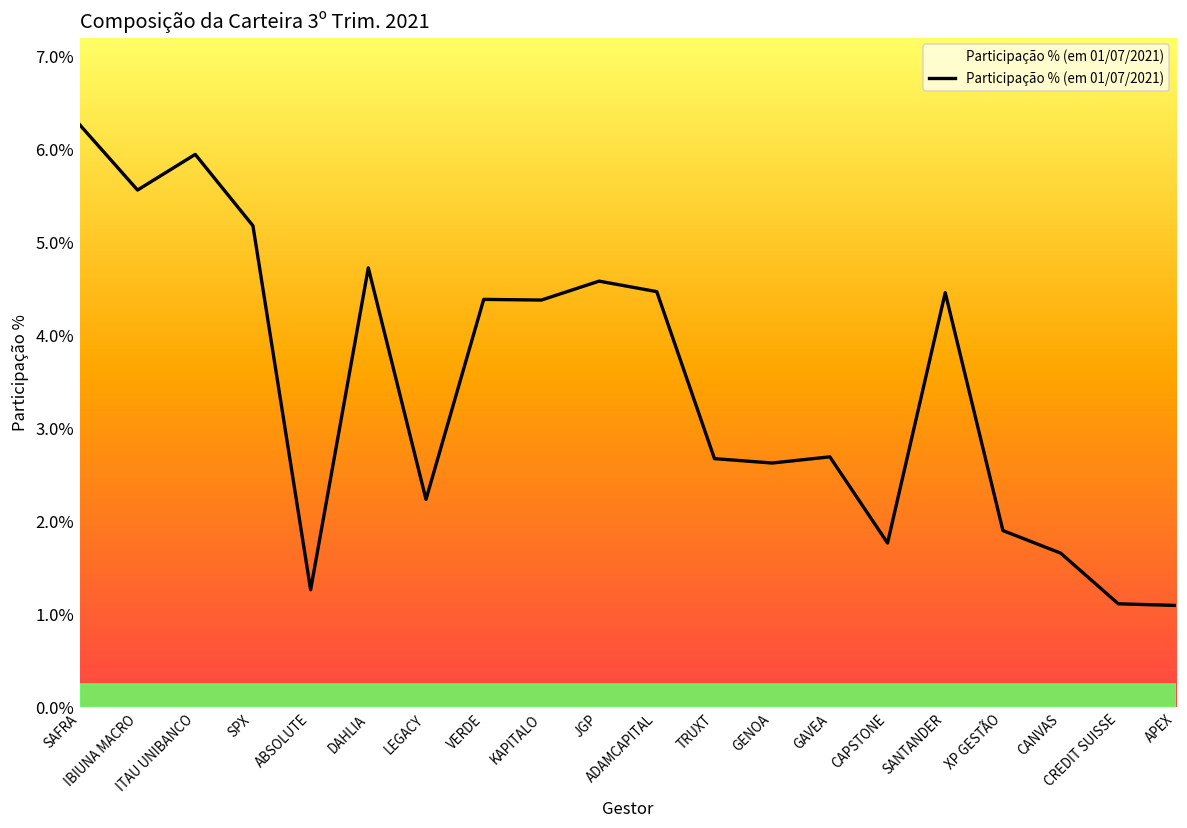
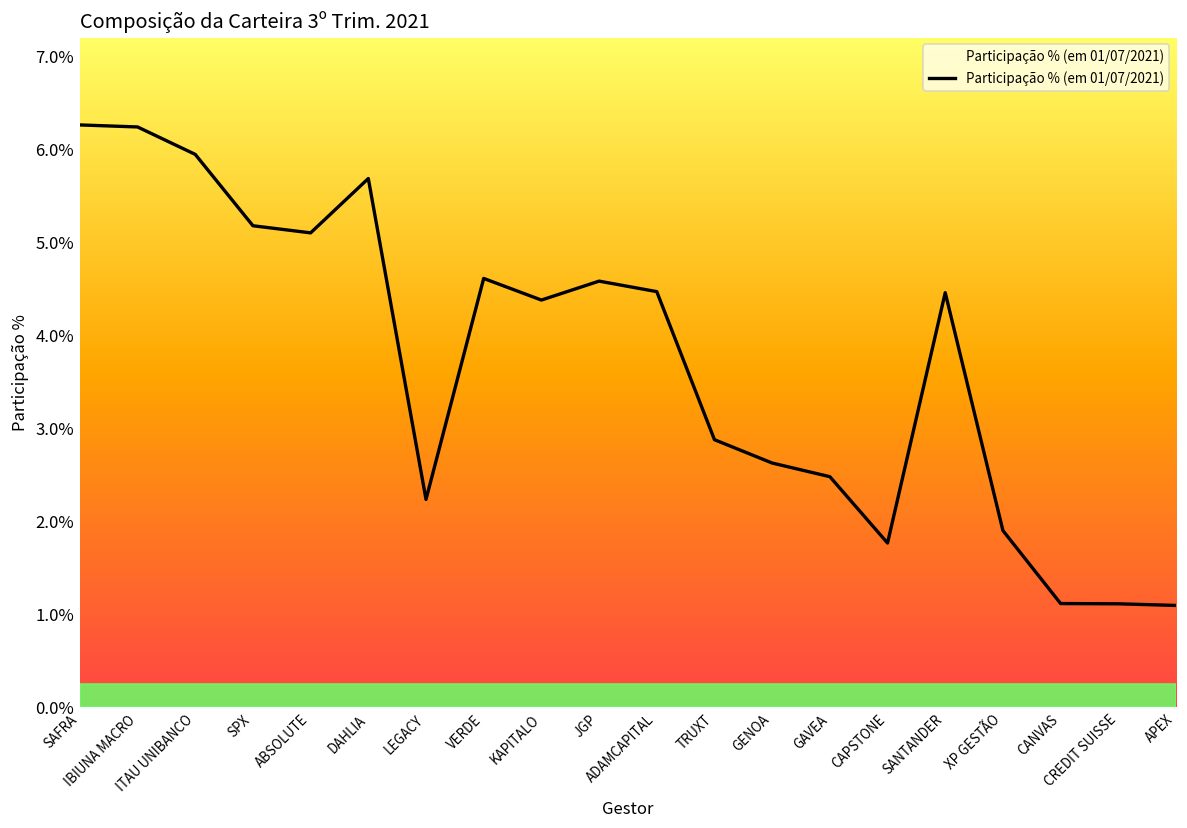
  {
    "SAFRA": "6.3%",
-   "IBIUNA MACRO": "5.6%",
+   "IBIUNA MACRO": "6.2%",
    "ITAU UNIBANCO": "6.0%",
    "SPX": "5.2%",
-   "ABSOLUTE": "1.3%",
-   "DAHLIA": "4.7%",
+   "ABSOLUTE": "5.1%",
+   "DAHLIA": "5.7%",
    "LEGACY": "2.2%",
-   "VERDE": "4.4%",
+   "VERDE": "4.6%",
    "KAPITALO": "4.4%",
    "JGP": "4.6%",
    "ADAMCAPITAL": "4.5%",
-   "TRUXT": "2.7%",
+   "TRUXT": "2.9%",
    "GENOA": "2.6%",
-   "GAVEA": "2.7%",
+   "GAVEA": "2.5%",
    "CAPSTONE": "1.8%",
    "SANTANDER": "4.5%",
    "XP GESTÃO": "1.9%",
-   "CANVAS": "1.7%",
+   "CANVAS": "1.1%",
    "CREDIT SUISSE": "1.1%",
    "APEX": "1.1%"
  }
